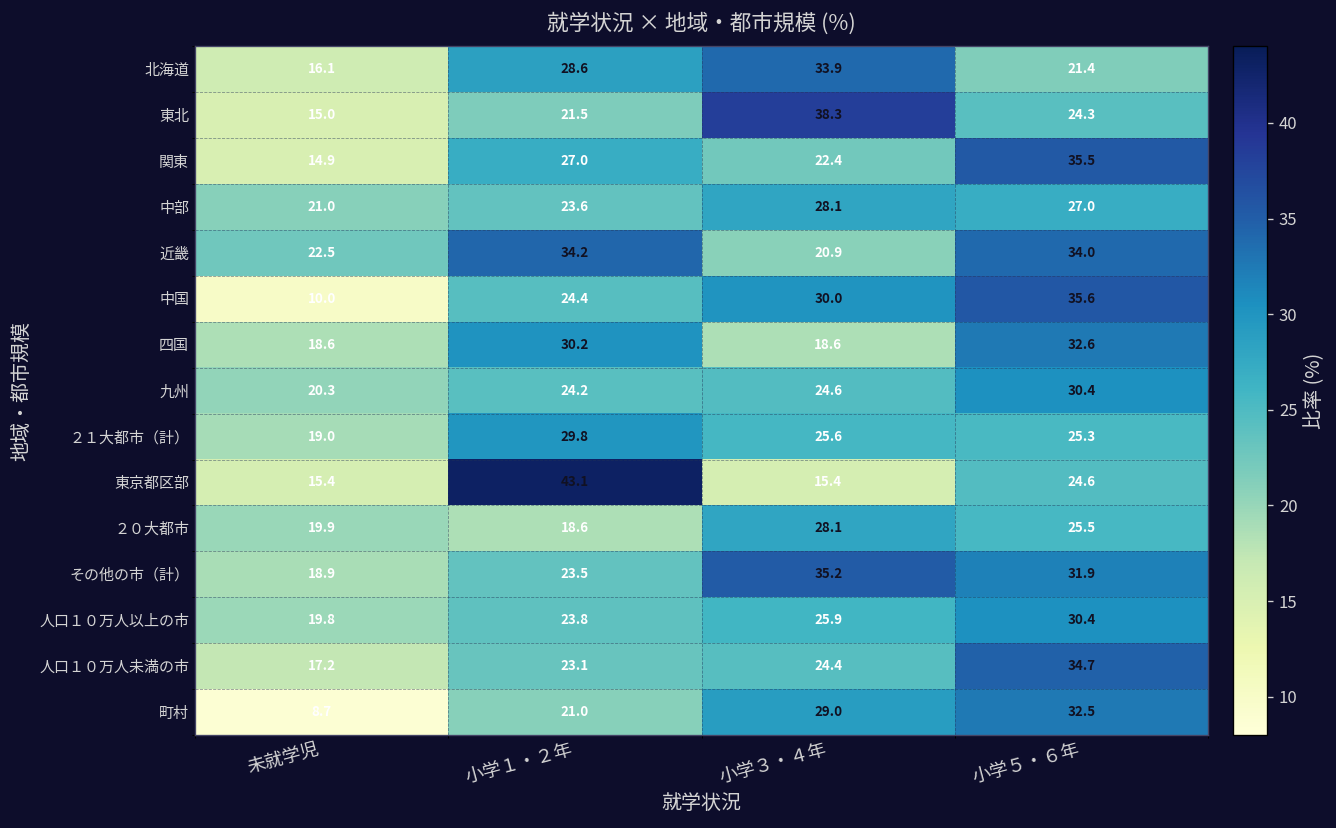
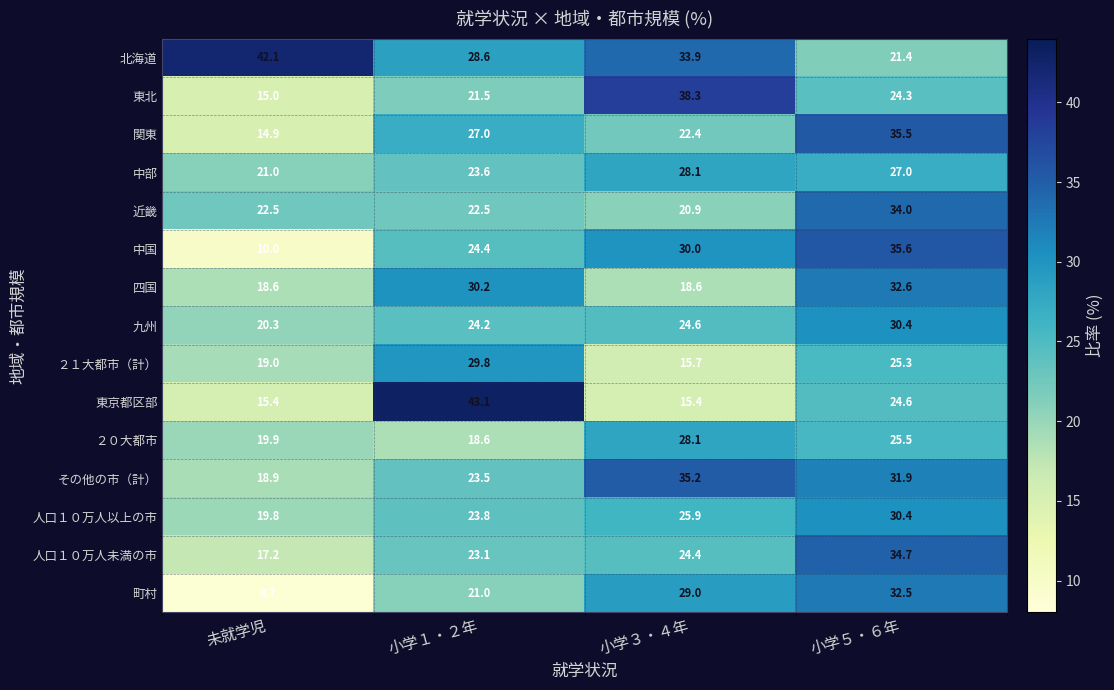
  {
    "北海道": {
-     "未就学児": 16.1,
+     "未就学児": 42.1,
      "小学１・２年": 28.6,
      "小学３・４年": 33.9,
      "小学５・６年": 21.4
    },
    "東北": {
      "未就学児": 15.0,
      "小学１・２年": 21.5,
      "小学３・４年": 38.3,
      "小学５・６年": 24.3
    },
    "関東": {
      "未就学児": 14.9,
      "小学１・２年": 27.0,
      "小学３・４年": 22.4,
      "小学５・６年": 35.5
    },
    "中部": {
      "未就学児": 21.0,
      "小学１・２年": 23.6,
      "小学３・４年": 28.1,
      "小学５・６年": 27.0
    },
    "近畿": {
      "未就学児": 22.5,
-     "小学１・２年": 34.2,
+     "小学１・２年": 22.5,
      "小学３・４年": 20.9,
      "小学５・６年": 34.0
    },
    "中国": {
      "未就学児": 10.0,
      "小学１・２年": 24.4,
      "小学３・４年": 30.0,
      "小学５・６年": 35.6
    },
    "四国": {
      "未就学児": 18.6,
      "小学１・２年": 30.2,
      "小学３・４年": 18.6,
      "小学５・６年": 32.6
    },
    "九州": {
      "未就学児": 20.3,
      "小学１・２年": 24.2,
      "小学３・４年": 24.6,
      "小学５・６年": 30.4
    },
    "２１大都市（計）": {
      "未就学児": 19.0,
      "小学１・２年": 29.8,
-     "小学３・４年": 25.6,
+     "小学３・４年": 15.7,
      "小学５・６年": 25.3
    },
    "東京都区部": {
      "未就学児": 15.4,
      "小学１・２年": 43.1,
      "小学３・４年": 15.4,
      "小学５・６年": 24.6
    },
    "２０大都市": {
      "未就学児": 19.9,
      "小学１・２年": 18.6,
      "小学３・４年": 28.1,
      "小学５・６年": 25.5
    },
    "その他の市（計）": {
      "未就学児": 18.9,
      "小学１・２年": 23.5,
      "小学３・４年": 35.2,
      "小学５・６年": 31.9
    },
    "人口１０万人以上の市": {
      "未就学児": 19.8,
      "小学１・２年": 23.8,
      "小学３・４年": 25.9,
      "小学５・６年": 30.4
    },
    "人口１０万人未満の市": {
      "未就学児": 17.2,
      "小学１・２年": 23.1,
      "小学３・４年": 24.4,
      "小学５・６年": 34.7
    },
    "町村": {
      "小学１・２年": 21.0,
      "小学３・４年": 29.0,
      "小学５・６年": 32.5
    }
  }
